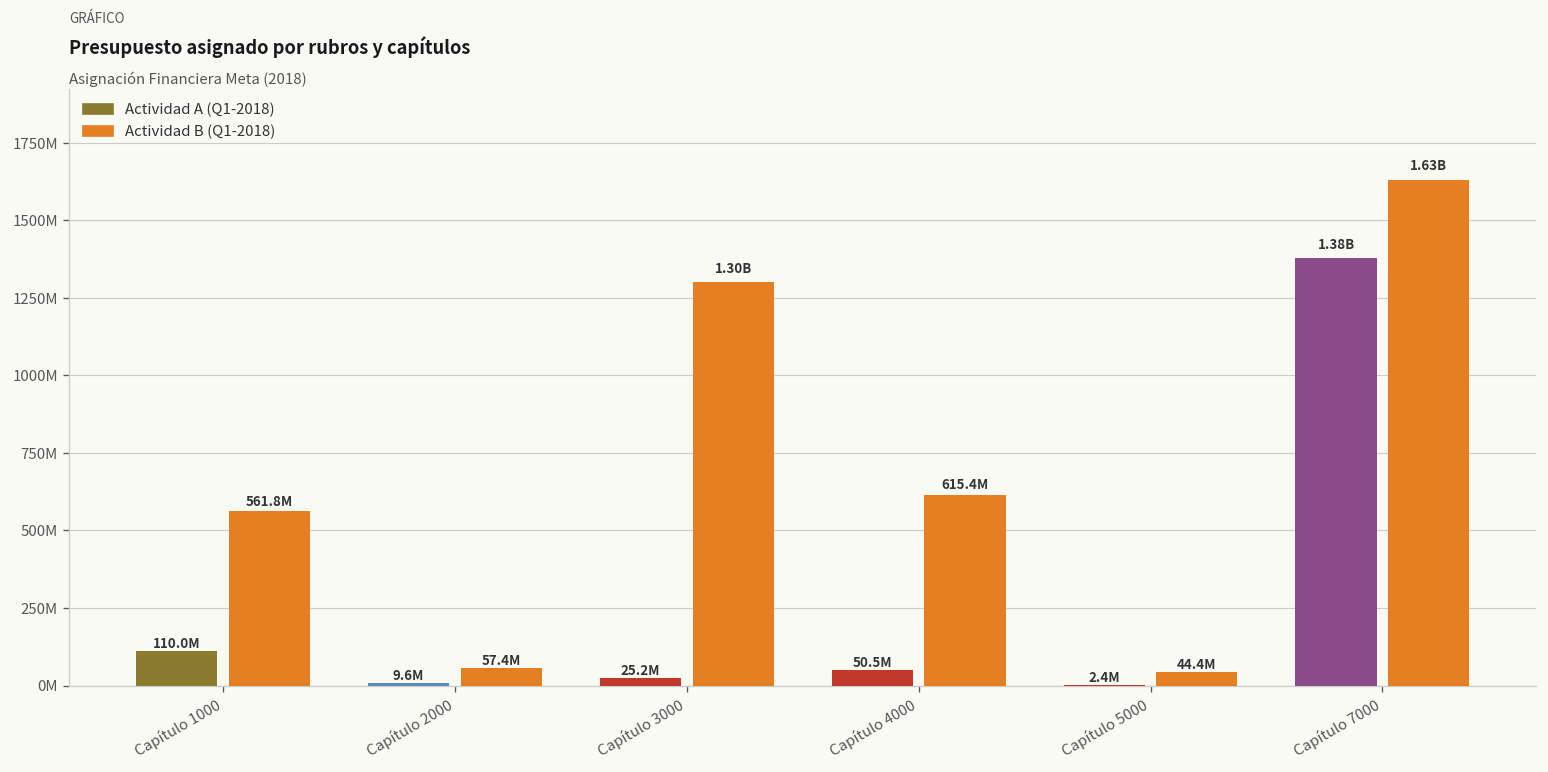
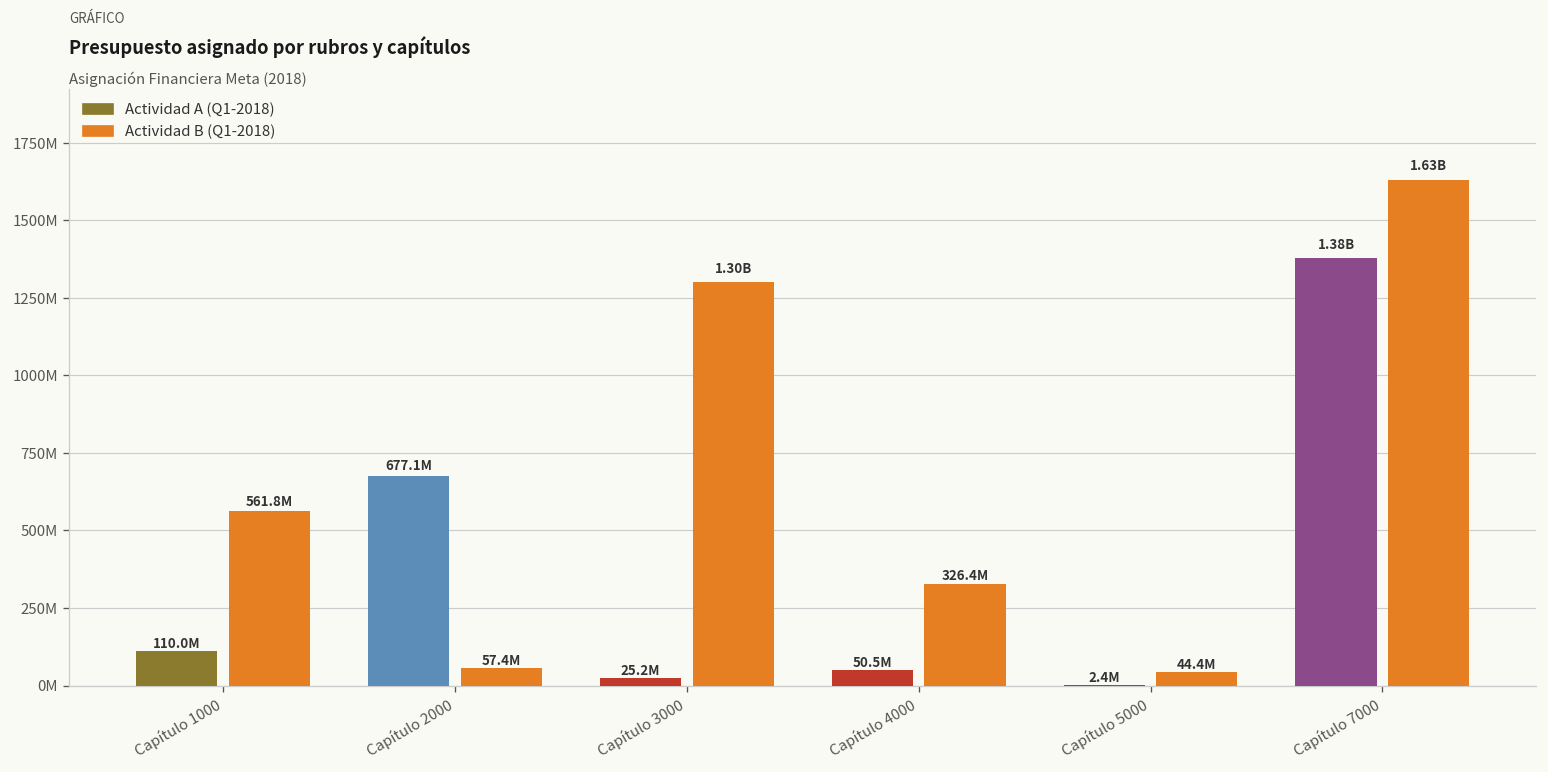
  {
    "Actividad A (Q1-2018)": {
      "Capítulo 1000": "110.0M",
-     "Capítulo 2000": "9.6M",
+     "Capítulo 2000": "677.1M",
      "Capítulo 3000": "25.2M",
      "Capítulo 4000": "50.5M",
      "Capítulo 5000": "2.4M",
      "Capítulo 7000": "1.38B"
    },
    "Actividad B (Q1-2018)": {
      "Capítulo 1000": "561.8M",
      "Capítulo 2000": "57.4M",
      "Capítulo 3000": "1.30B",
-     "Capítulo 4000": "615.4M",
+     "Capítulo 4000": "326.4M",
      "Capítulo 5000": "44.4M",
      "Capítulo 7000": "1.63B"
    }
  }
